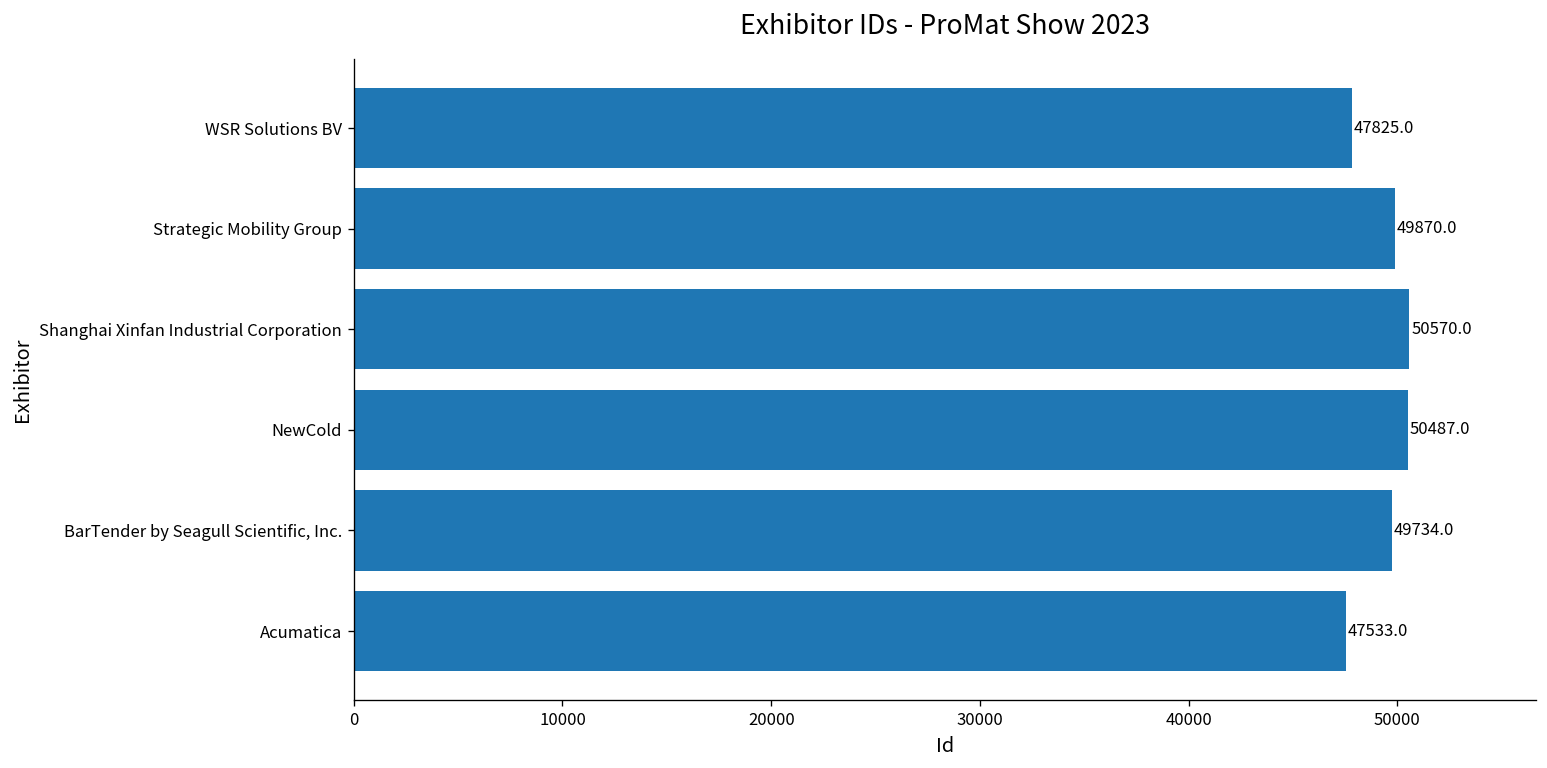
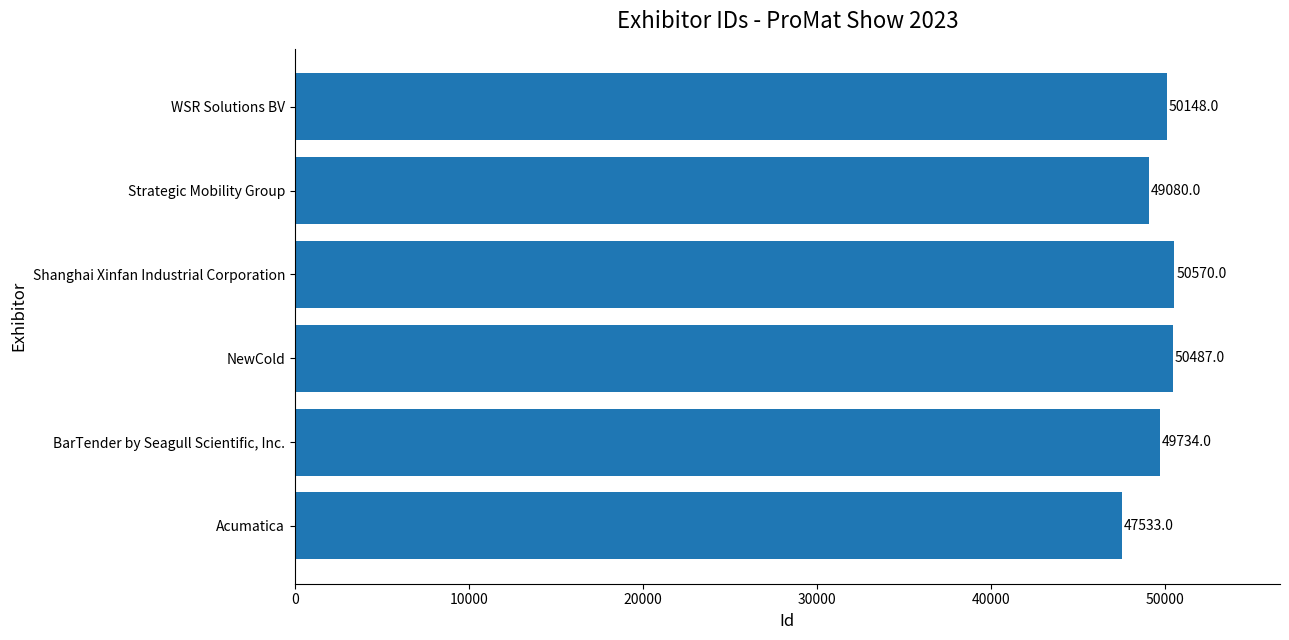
  {
-   "WSR Solutions BV": 47825.0,
-   "Strategic Mobility Group": 49870.0,
+   "WSR Solutions BV": 50148.0,
+   "Strategic Mobility Group": 49080.0,
    "Shanghai Xinfan Industrial Corporation": 50570.0,
    "NewCold": 50487.0,
    "BarTender by Seagull Scientific, Inc.": 49734.0,
    "Acumatica": 47533.0
  }
